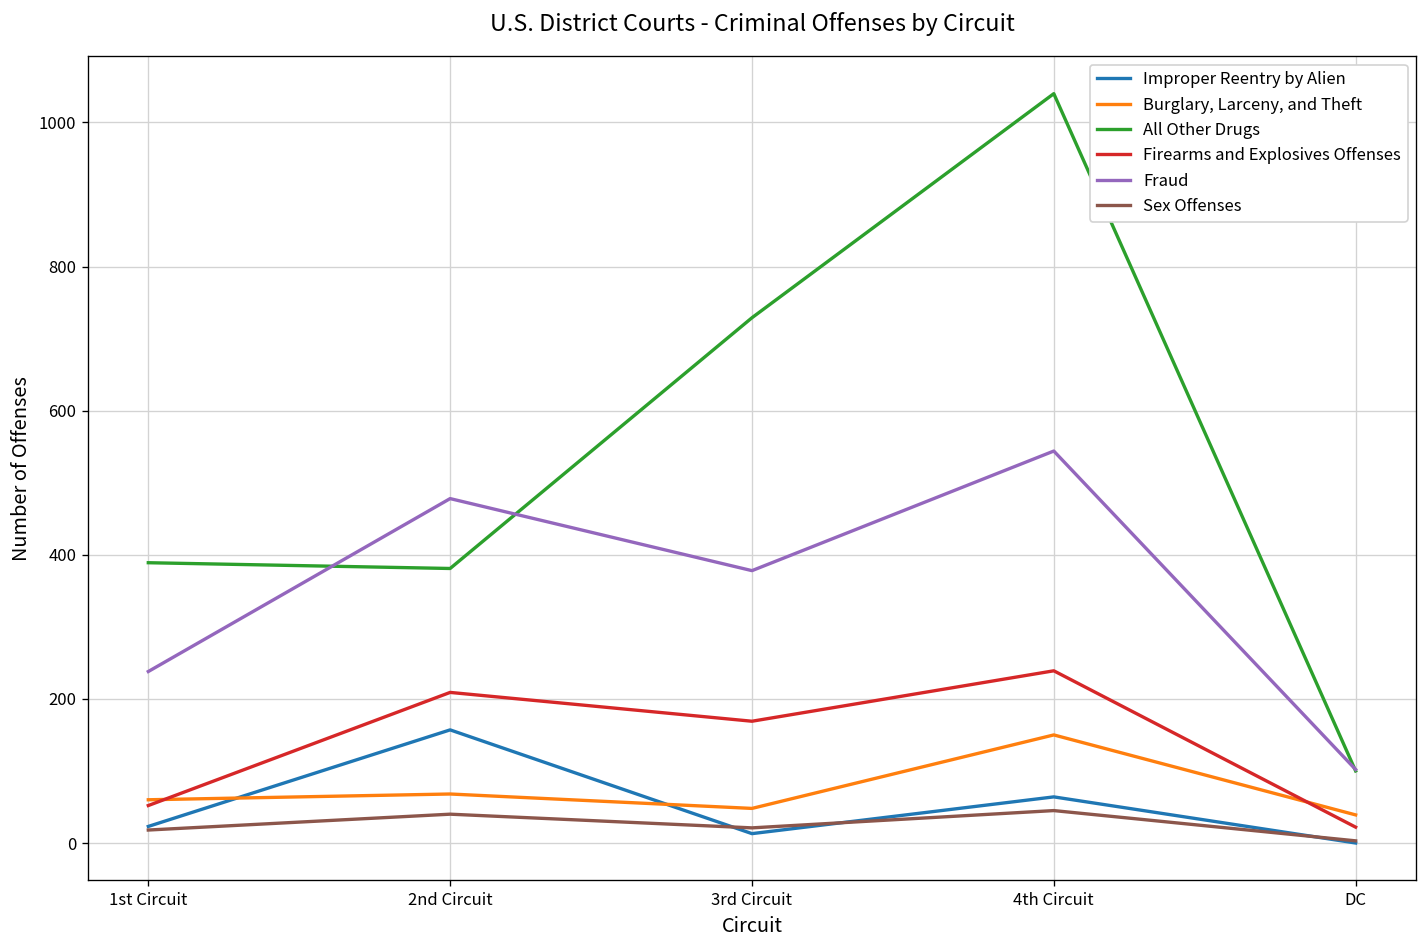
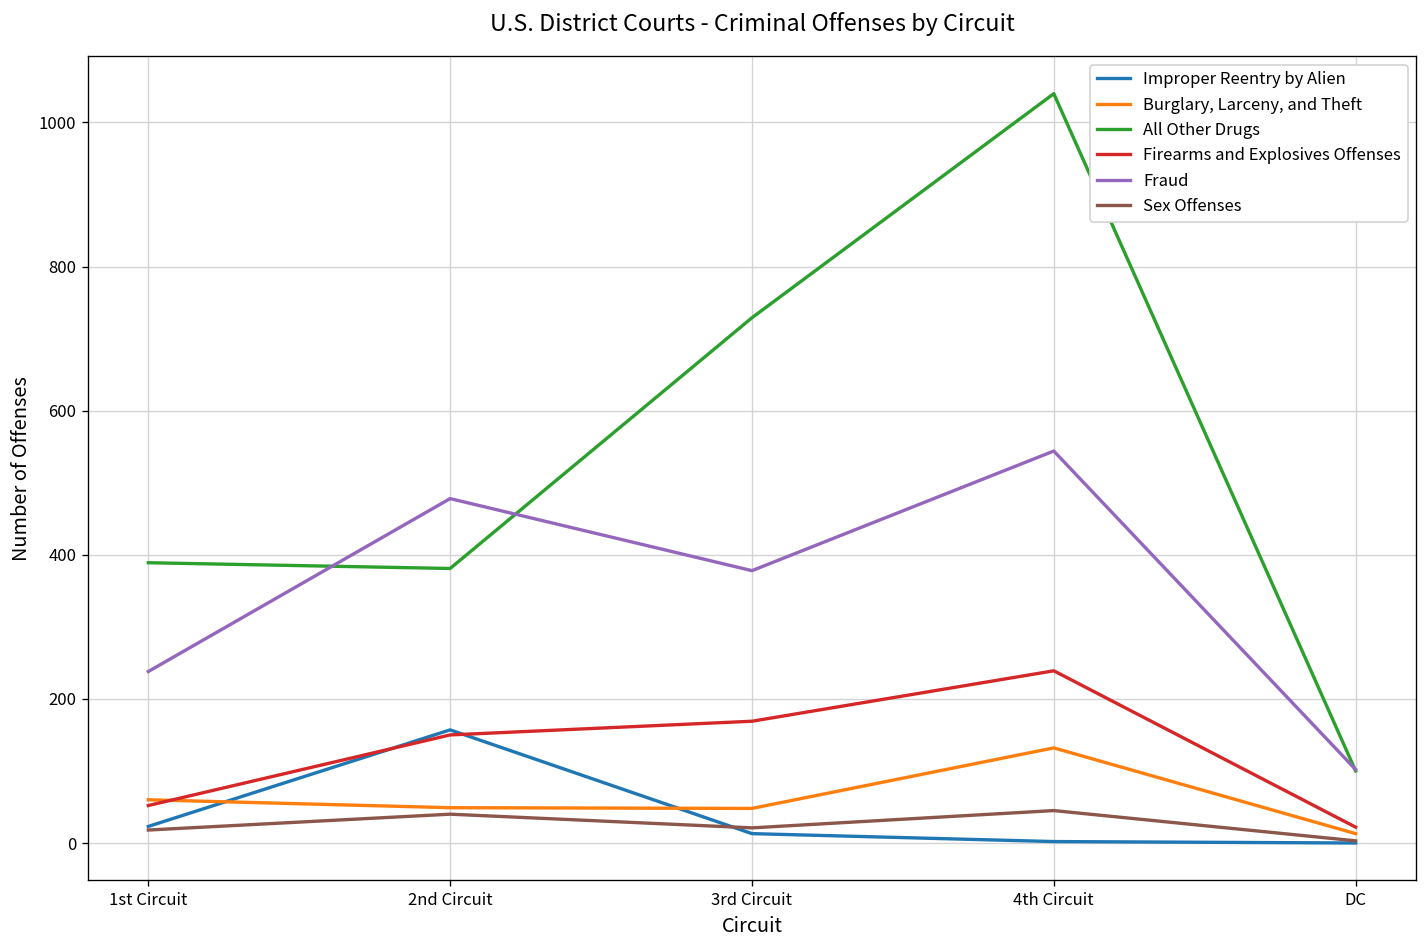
  {
    "Improper Reentry by Alien": {
      "1st Circuit": 20,
      "2nd Circuit": 160,
      "3rd Circuit": 10,
-     "4th Circuit": 60
+     "4th Circuit": 0
    },
    "Burglary, Larceny, and Theft": {
      "1st Circuit": 60,
-     "2nd Circuit": 70,
+     "2nd Circuit": 50,
      "3rd Circuit": 50,
-     "4th Circuit": 150,
-     "DC": 40
+     "4th Circuit": 130,
+     "DC": 10
    },
    "All Other Drugs": {
      "1st Circuit": 390,
      "2nd Circuit": 380,
      "3rd Circuit": 730,
      "4th Circuit": 1040
    },
    "Firearms and Explosives Offenses": {
      "1st Circuit": 50,
-     "2nd Circuit": 210,
+     "2nd Circuit": 150,
      "3rd Circuit": 170,
      "4th Circuit": 240,
      "DC": 20
    },
    "Fraud": {
      "1st Circuit": 240,
      "2nd Circuit": 480,
      "3rd Circuit": 380,
      "4th Circuit": 540
    },
    "Sex Offenses": {
      "1st Circuit": 20,
      "2nd Circuit": 40,
      "3rd Circuit": 20,
      "4th Circuit": 50
    }
  }
